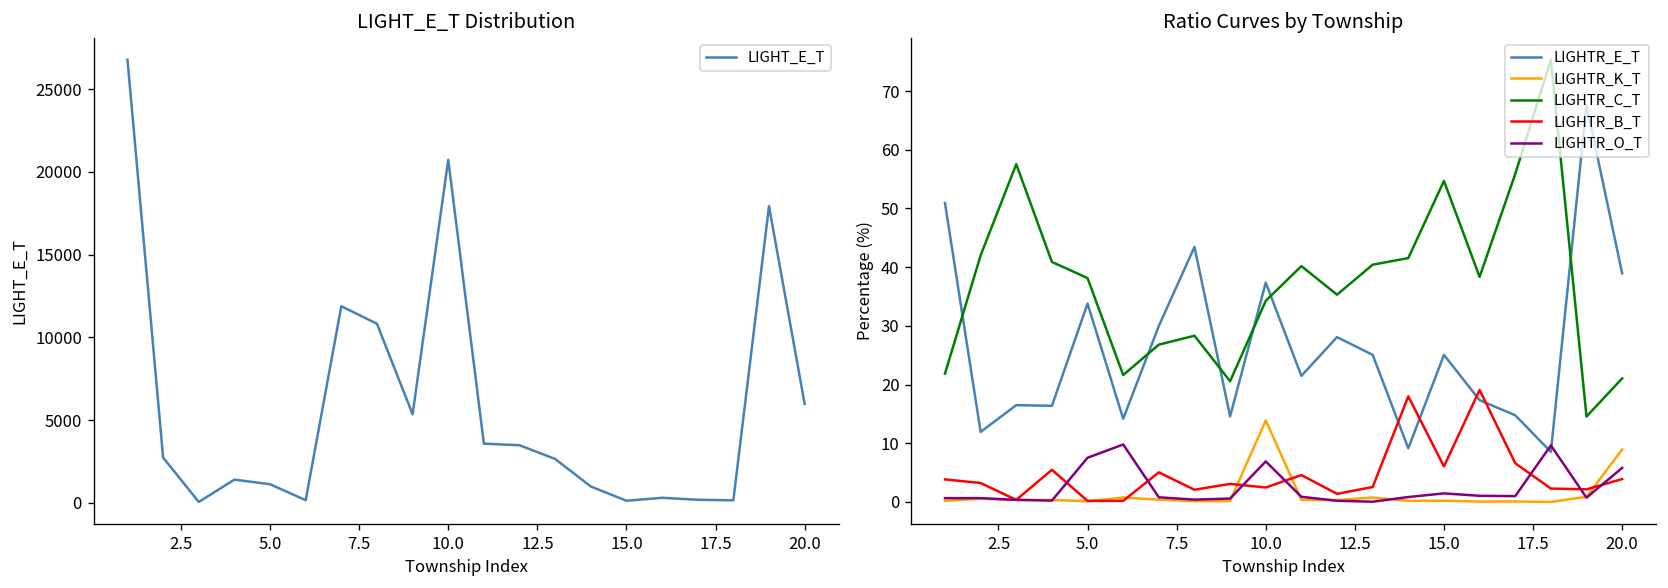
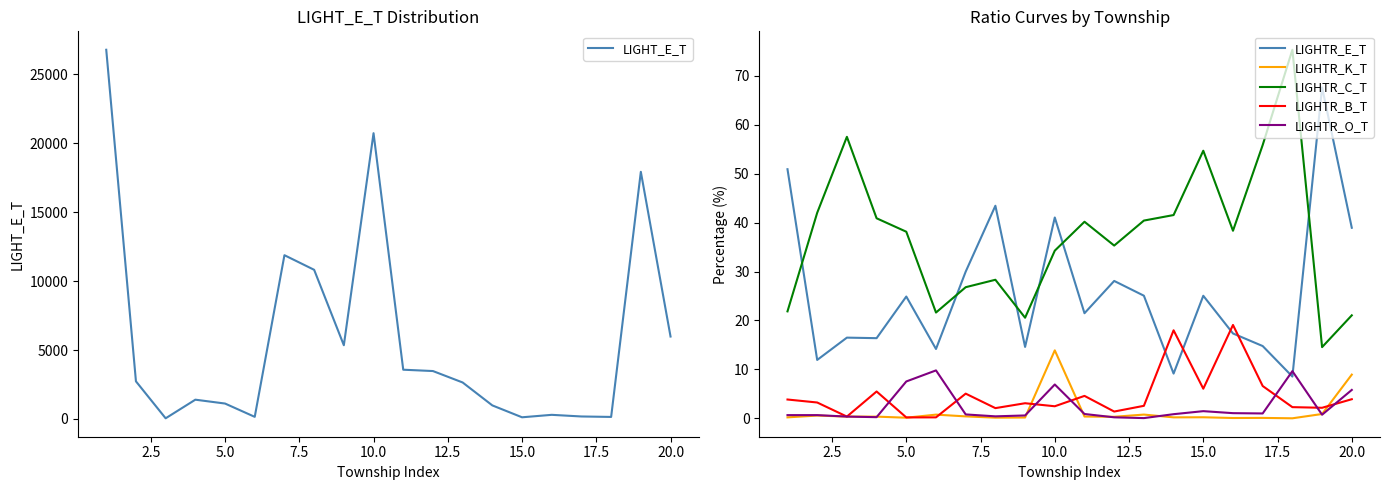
  {
    "LIGHT_E_T Distribution": {
      "5.0": 1100,
      "10.0": 20700,
      "15.0": 100,
      "20.0": 6000
    },
    "Ratio Curves by Township": {
      "LIGHTR_E_T": {
-       "5.0": 34,
-       "10.0": 37,
+       "5.0": 25,
+       "10.0": 41,
        "15.0": 25,
        "20.0": 39
      },
      "LIGHTR_K_T": {
        "10.0": 14,
        "15.0": 0,
        "20.0": 9
      },
      "LIGHTR_C_T": {
        "5.0": 38,
        "10.0": 34,
        "15.0": 55,
        "20.0": 21
      },
      "LIGHTR_B_T": {
        "10.0": 2,
        "15.0": 6,
        "20.0": 4
      },
      "LIGHTR_O_T": {
        "5.0": 8,
        "10.0": 7,
        "15.0": 1,
        "20.0": 6
      }
    }
  }
